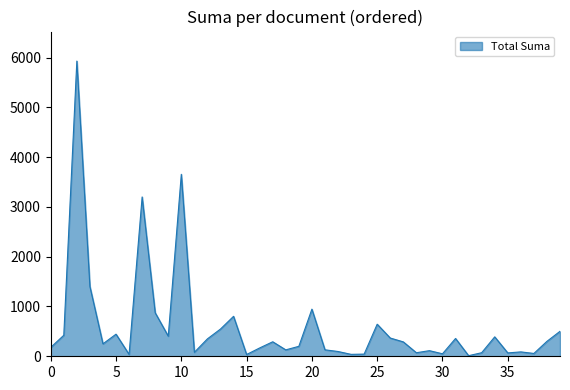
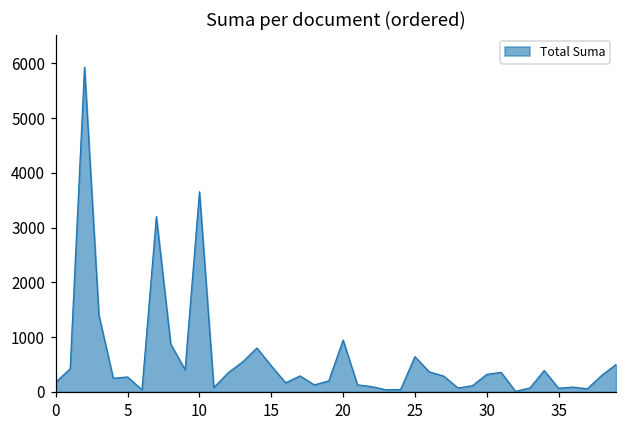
  {
    "0": 200,
-   "5": 400,
+   "5": 300,
    "10": 3700,
-   "15": 0,
+   "15": 500,
    "20": 900,
    "25": 600,
-   "30": 100,
+   "30": 300,
    "35": 100
  }
